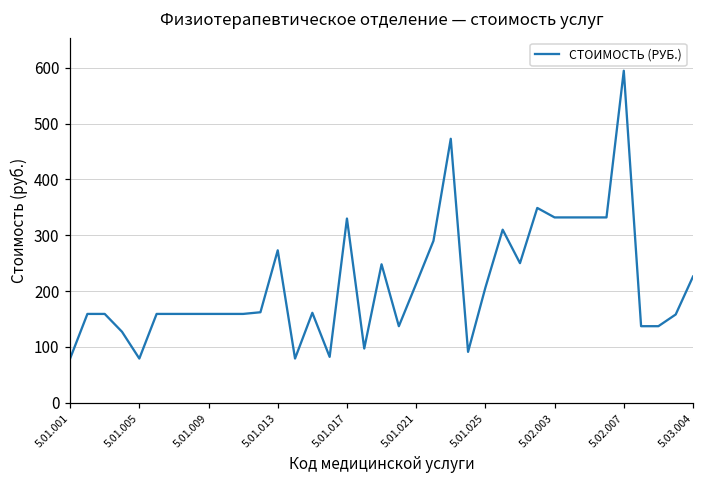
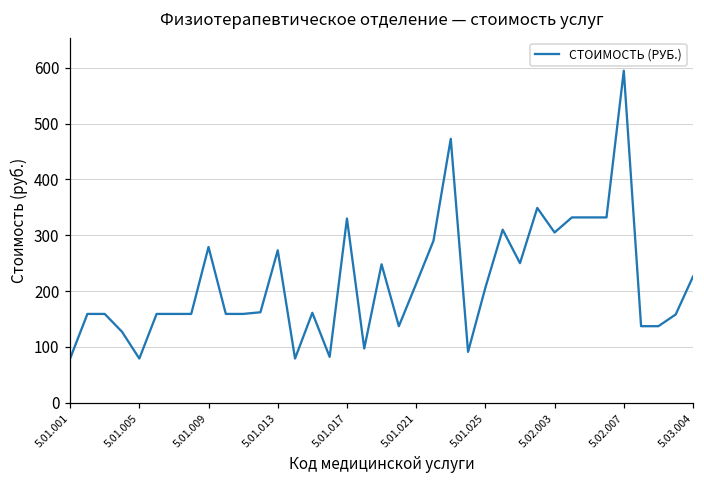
  {
    "5.01.001": 80,
    "5.01.005": 80,
-   "5.01.009": 160,
+   "5.01.009": 280,
    "5.01.013": 270,
    "5.01.017": 330,
    "5.01.021": 210,
    "5.01.025": 210,
-   "5.02.003": 330,
+   "5.02.003": 310,
    "5.02.007": 600,
    "5.03.004": 230
  }
